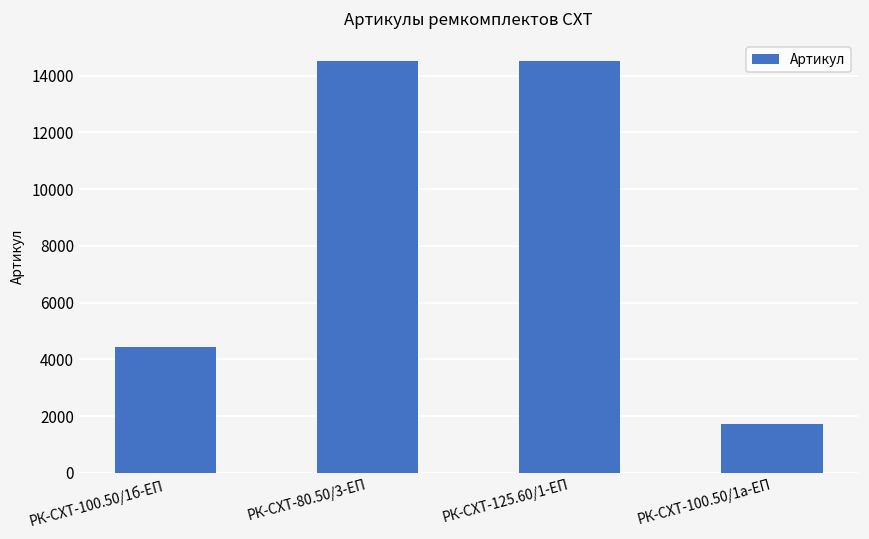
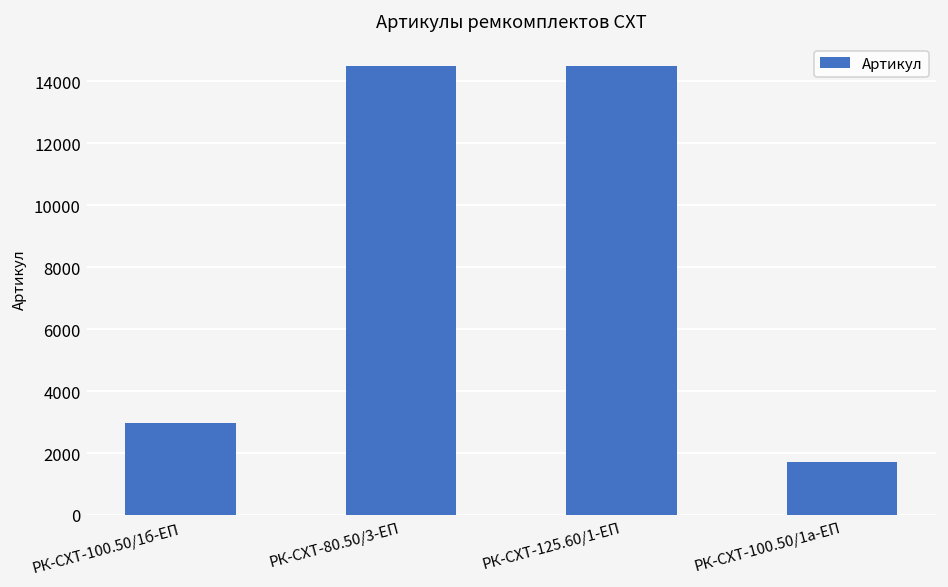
  {
-   "РК-СХТ-100.50/1б-ЕП": 4400,
+   "РК-СХТ-100.50/1б-ЕП": 3000,
    "РК-СХТ-80.50/3-ЕП": 14500,
    "РК-СХТ-125.60/1-ЕП": 14500,
    "РК-СХТ-100.50/1а-ЕП": 1700
  }
